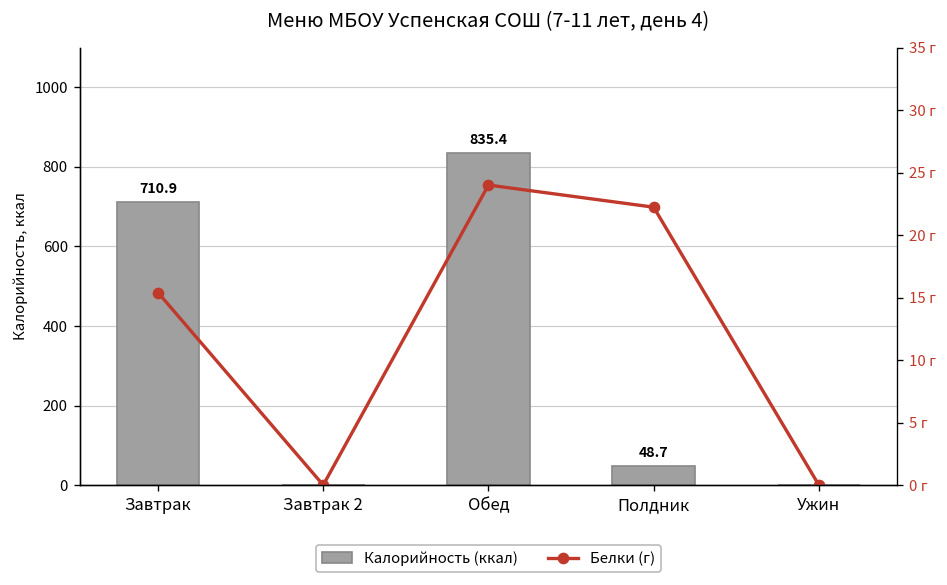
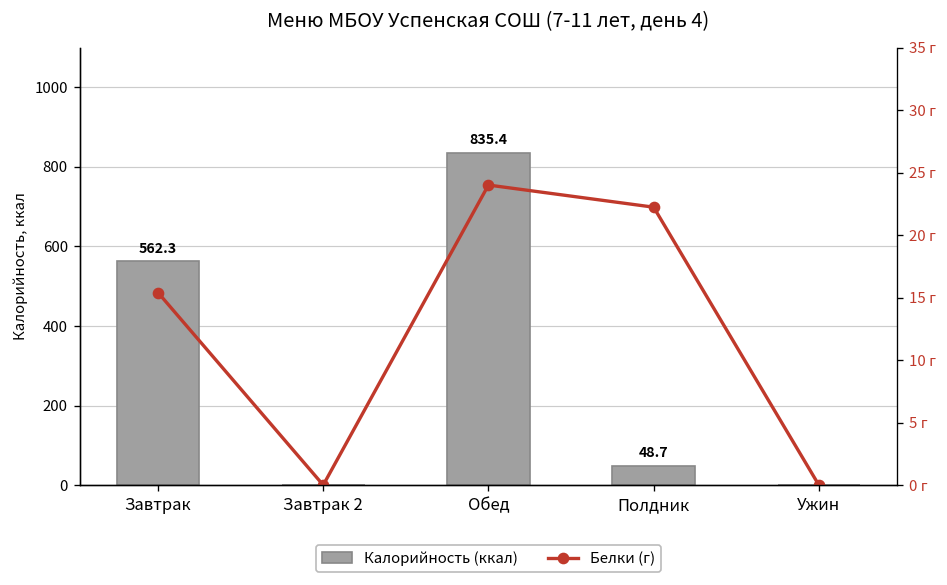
  {
    "Калорийность (ккал)": {
-     "Завтрак": 710.9,
+     "Завтрак": 562.3,
      "Обед": 835.4,
      "Полдник": 48.7
    }
  }
